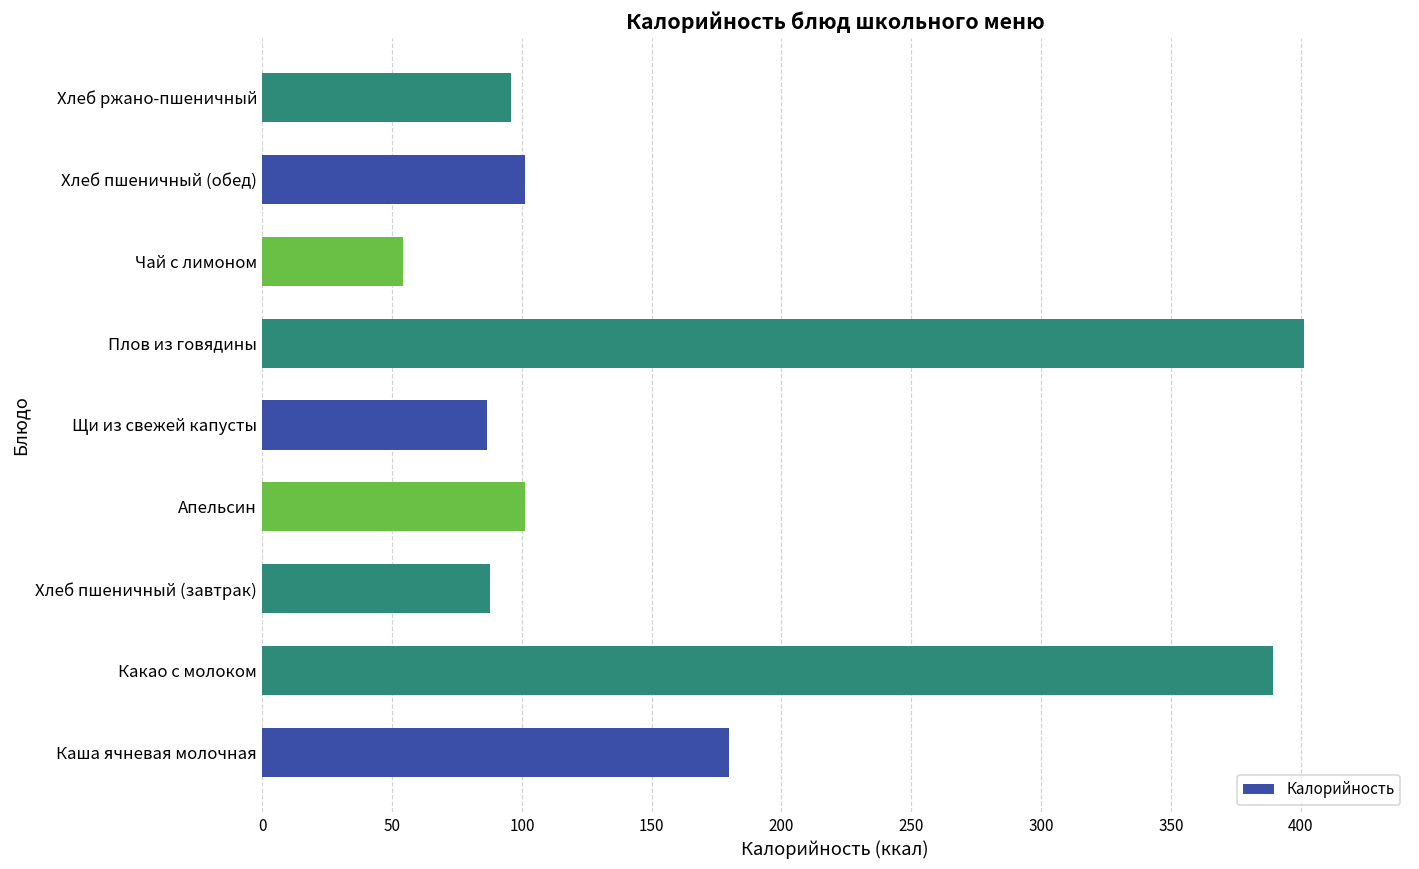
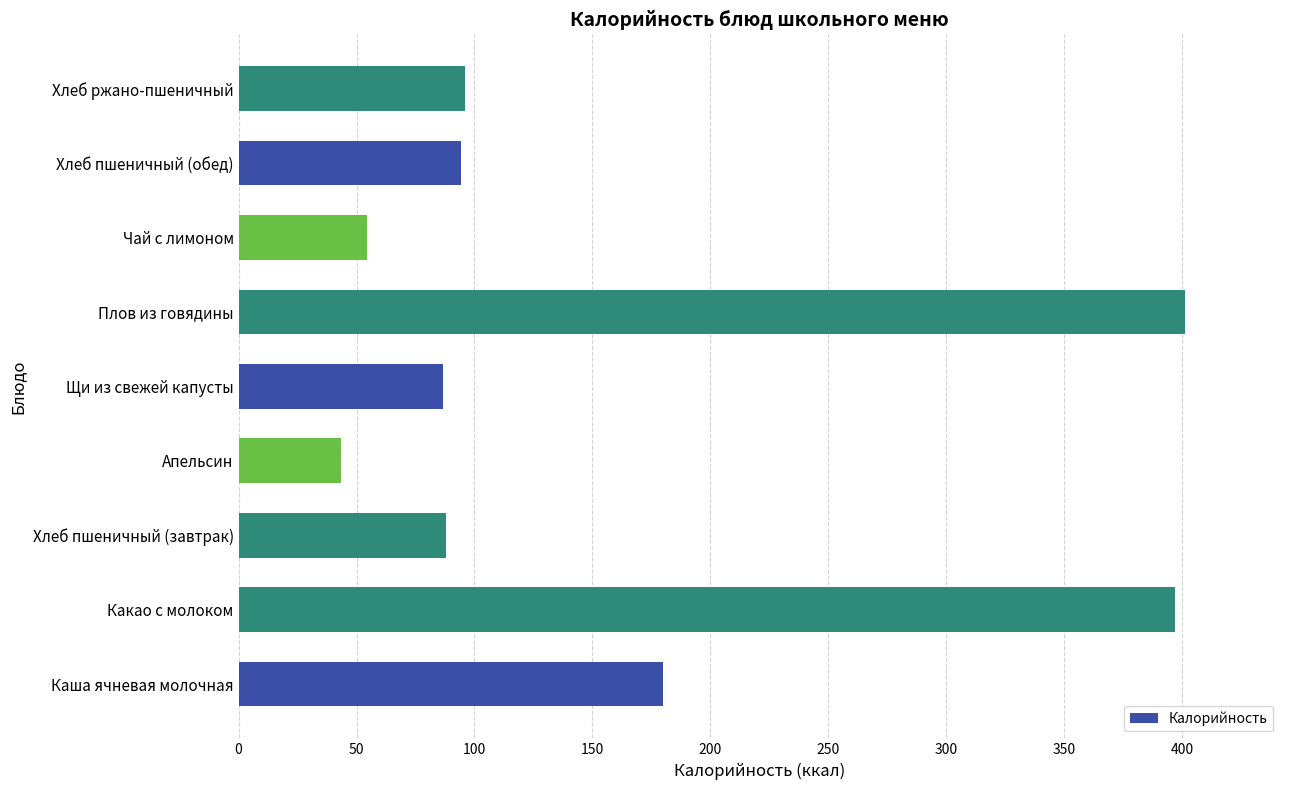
  {
    "Хлеб ржано-пшеничный": 96,
-   "Хлеб пшеничный (обед)": 101,
+   "Хлеб пшеничный (обед)": 94,
    "Чай с лимоном": 54,
    "Плов из говядины": 401,
    "Щи из свежей капусты": 87,
-   "Апельсин": 101,
+   "Апельсин": 43,
    "Хлеб пшеничный (завтрак)": 88,
-   "Какао с молоком": 389,
+   "Какао с молоком": 397,
    "Каша ячневая молочная": 180
  }
